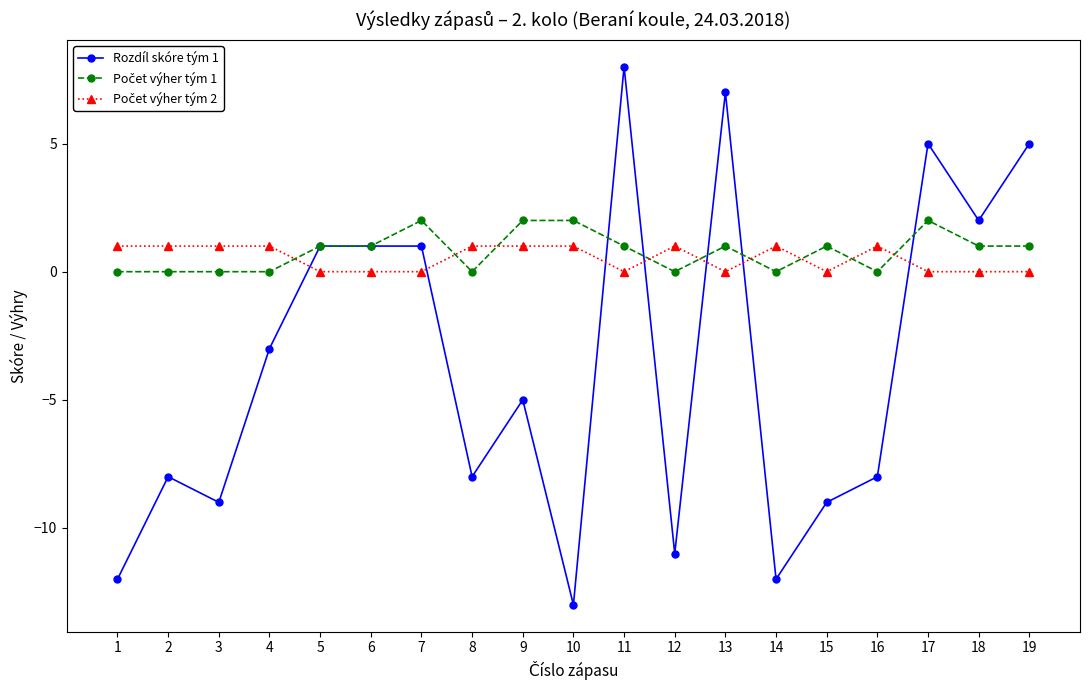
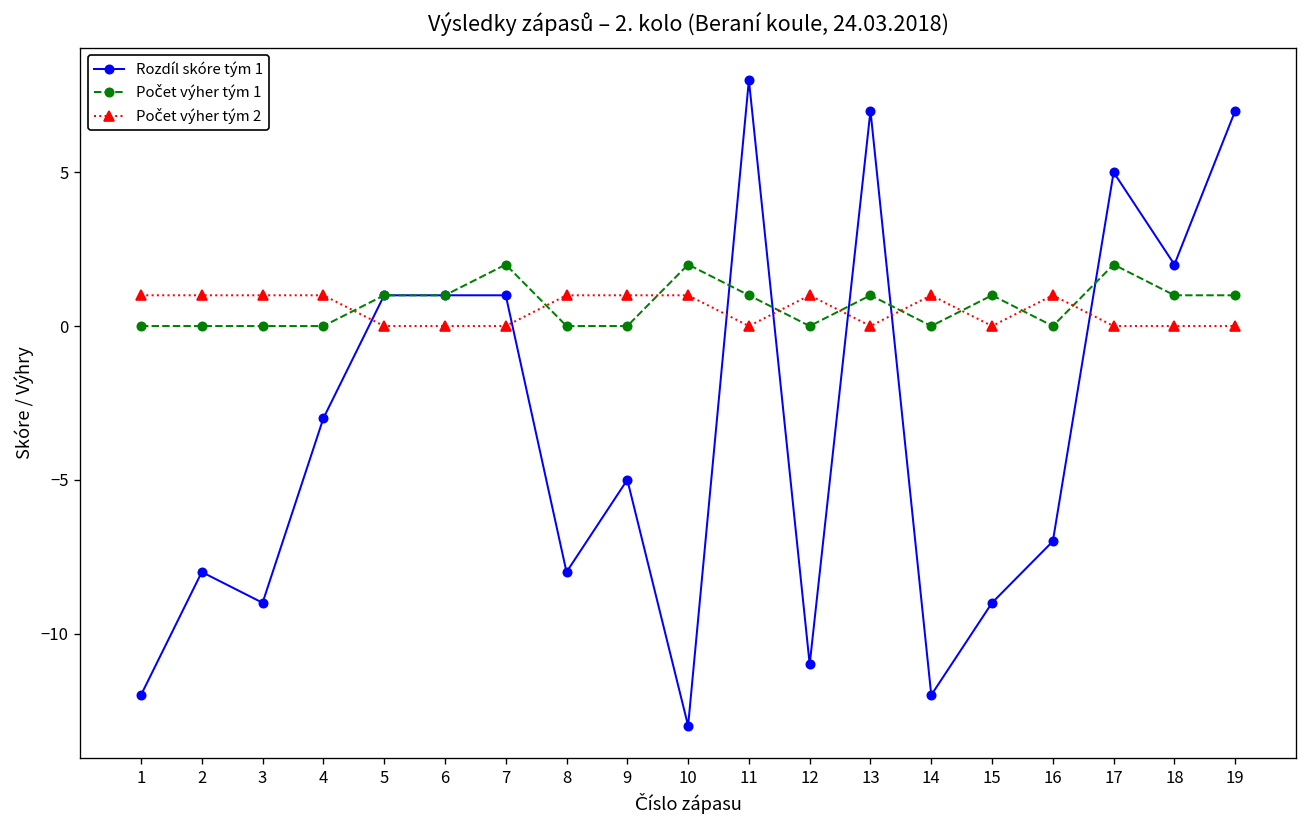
  {
    "Rozdíl skóre tým 1": {
      "1": -12,
      "2": -8,
      "3": -9,
      "4": -3,
      "7": 1,
      "8": -8,
      "9": -5,
      "10": -13,
      "11": 8,
      "12": -11,
      "13": 7,
      "14": -12,
      "15": -9,
-     "16": -8,
+     "16": -7,
      "17": 5,
      "18": 2,
-     "19": 5
+     "19": 7
    },
    "Počet výher tým 1": {
      "1": 0,
      "2": 0,
      "3": 0,
      "4": 0,
      "7": 2,
      "8": 0,
-     "9": 2,
+     "9": 0,
      "10": 2,
      "11": 1,
      "12": 0,
      "13": 1,
      "14": 0,
      "15": 1,
      "16": 0,
      "17": 2,
      "18": 1,
      "19": 1
    },
    "Počet výher tým 2": {
      "1": 1,
      "2": 1,
      "3": 1,
      "4": 1,
      "5": 0,
      "6": 0,
      "7": 0,
      "8": 1,
      "9": 1,
      "10": 1,
      "11": 0,
      "12": 1,
      "13": 0,
      "14": 1,
      "15": 0,
      "16": 1,
      "17": 0,
      "18": 0,
      "19": 0
    }
  }
